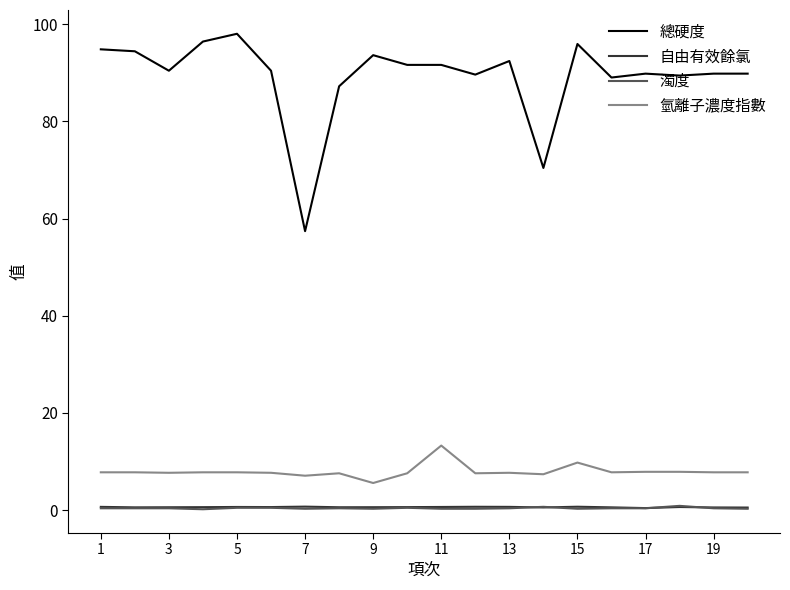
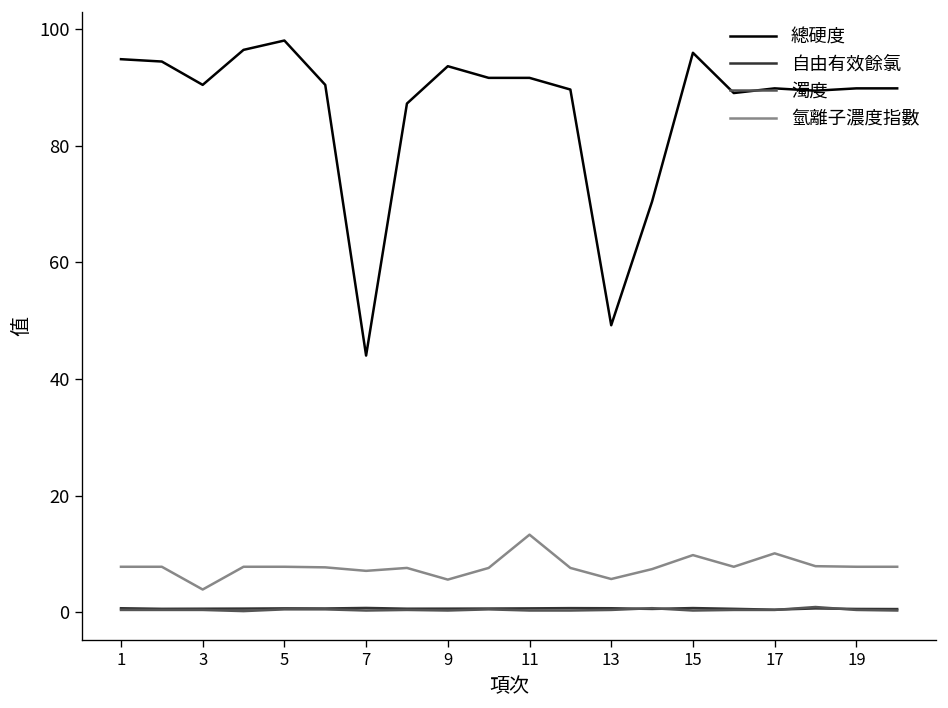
  {
    "總硬度": {
      "1": 95,
      "3": 90,
      "5": 98,
-     "7": 57,
+     "7": 44,
      "9": 94,
      "11": 92,
-     "13": 92,
+     "13": 49,
      "15": 96,
      "17": 90,
      "19": 90
    },
    "氫離子濃度指數": {
      "1": 8,
-     "3": 8,
+     "3": 4,
      "5": 8,
      "7": 7,
      "9": 6,
      "11": 13,
-     "13": 8,
+     "13": 6,
      "15": 10,
-     "17": 8,
+     "17": 10,
      "19": 8
    }
  }
